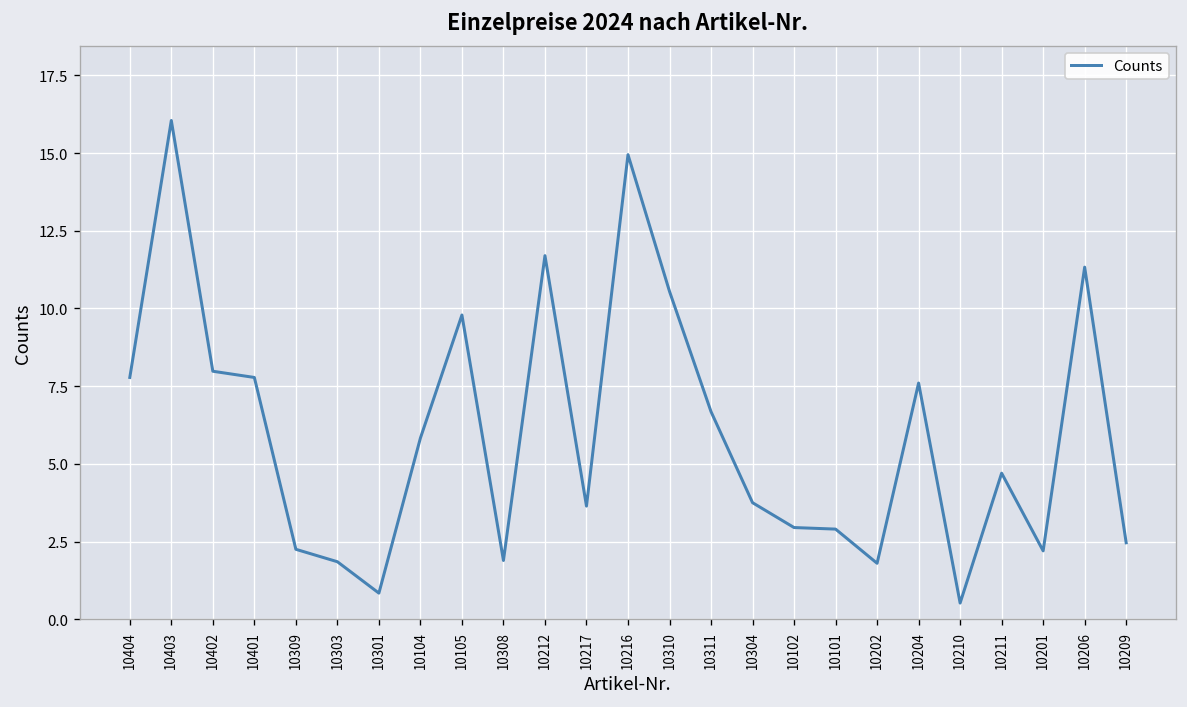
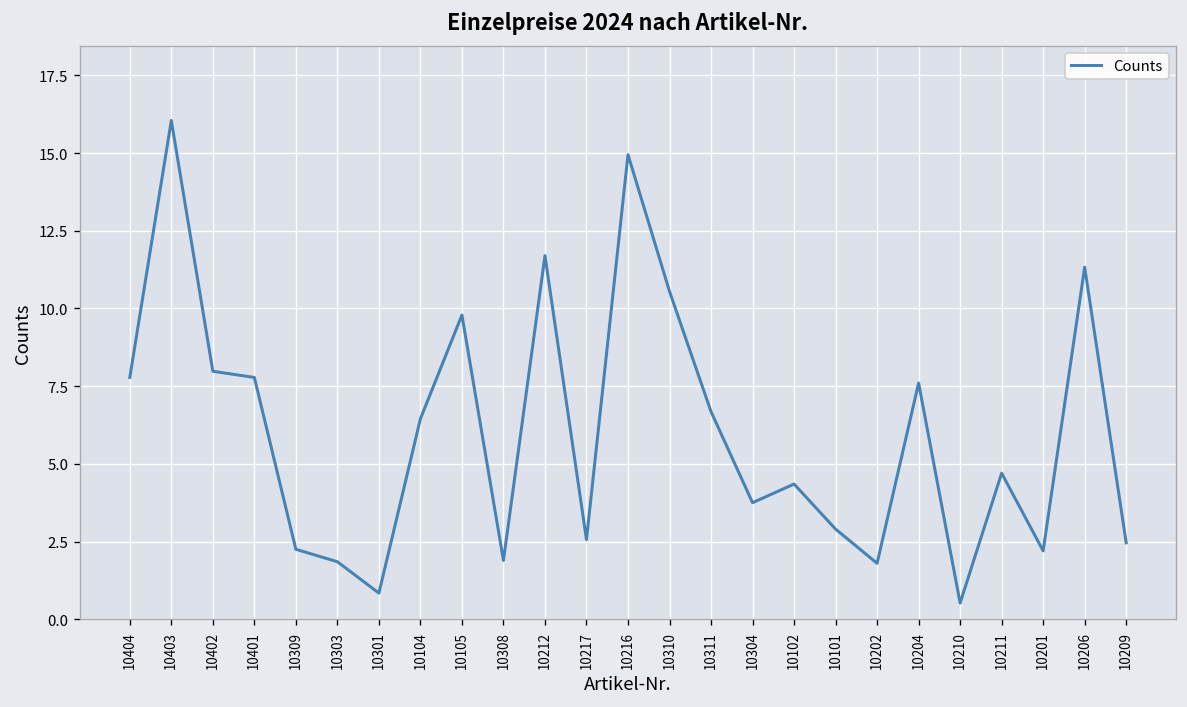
  {
    "10404": 7.8,
    "10403": 16.1,
    "10402": 8.0,
    "10401": 7.8,
    "10309": 2.3,
    "10303": 1.9,
    "10301": 0.8,
-   "10104": 5.8,
+   "10104": 6.5,
    "10105": 9.8,
    "10308": 1.9,
    "10212": 11.7,
-   "10217": 3.6,
+   "10217": 2.6,
    "10216": 15.0,
    "10310": 10.6,
    "10311": 6.7,
    "10304": 3.8,
-   "10102": 3.0,
+   "10102": 4.4,
    "10101": 2.9,
    "10202": 1.8,
    "10204": 7.6,
    "10210": 0.5,
    "10211": 4.7,
    "10201": 2.2,
    "10206": 11.3,
    "10209": 2.5
  }
